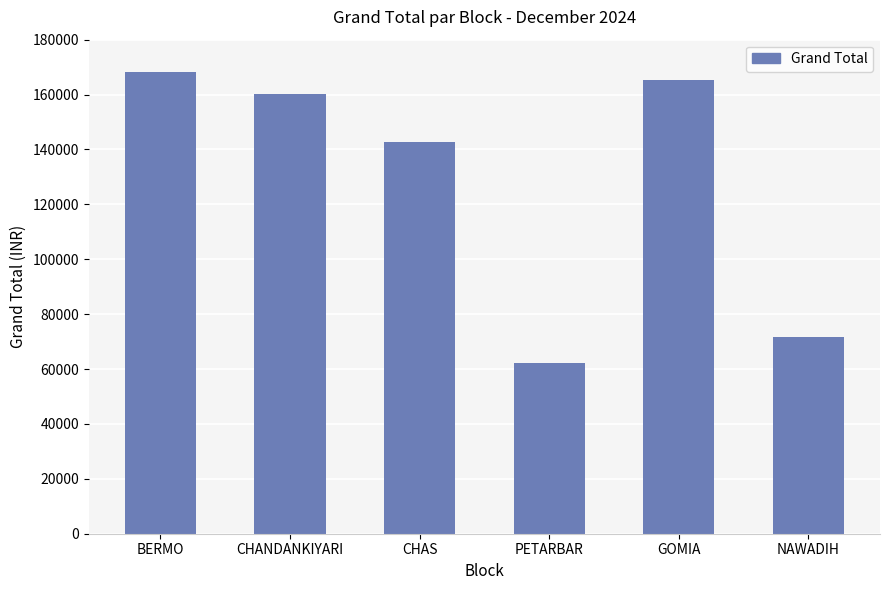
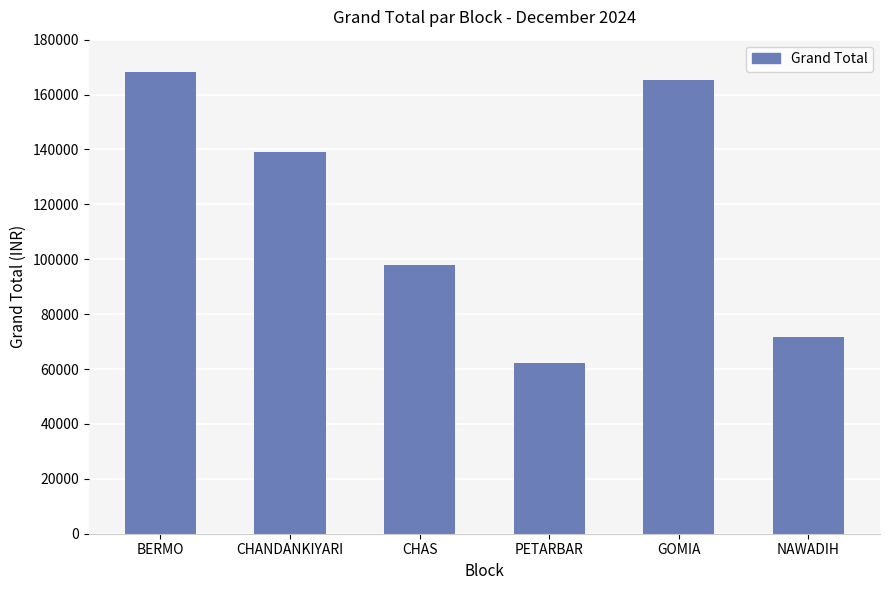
  {
    "BERMO": 168000,
-   "CHANDANKIYARI": 160000,
-   "CHAS": 143000,
+   "CHANDANKIYARI": 139000,
+   "CHAS": 98000,
    "PETARBAR": 62000,
    "GOMIA": 165000,
    "NAWADIH": 72000
  }
